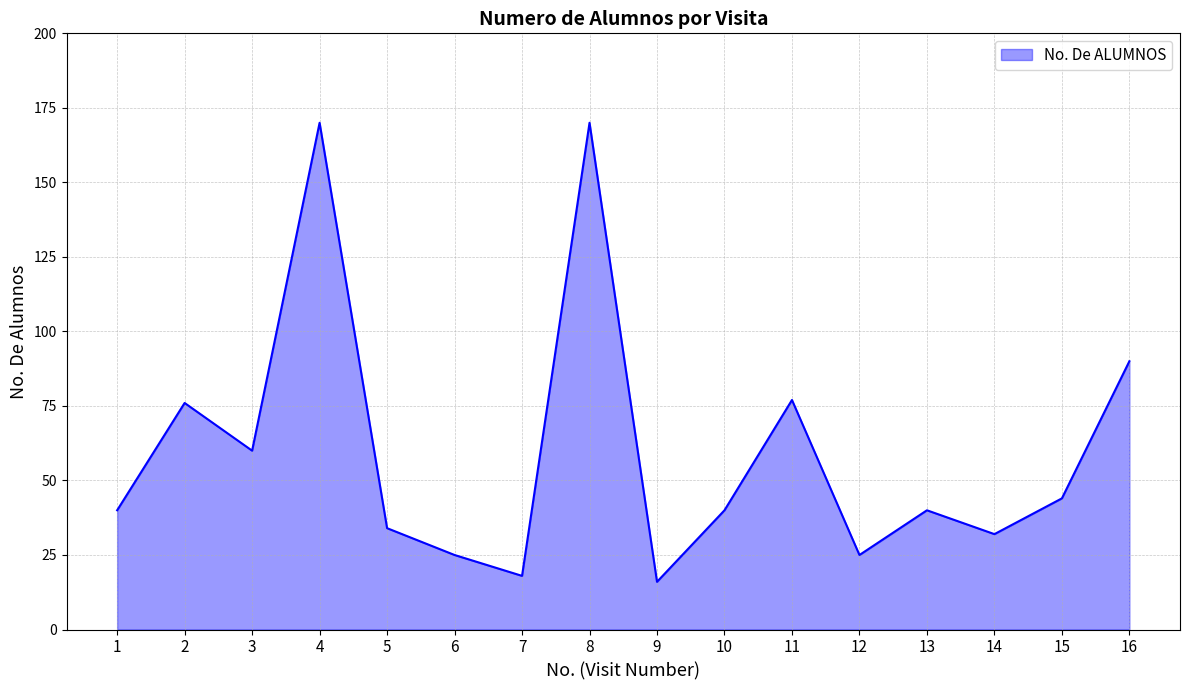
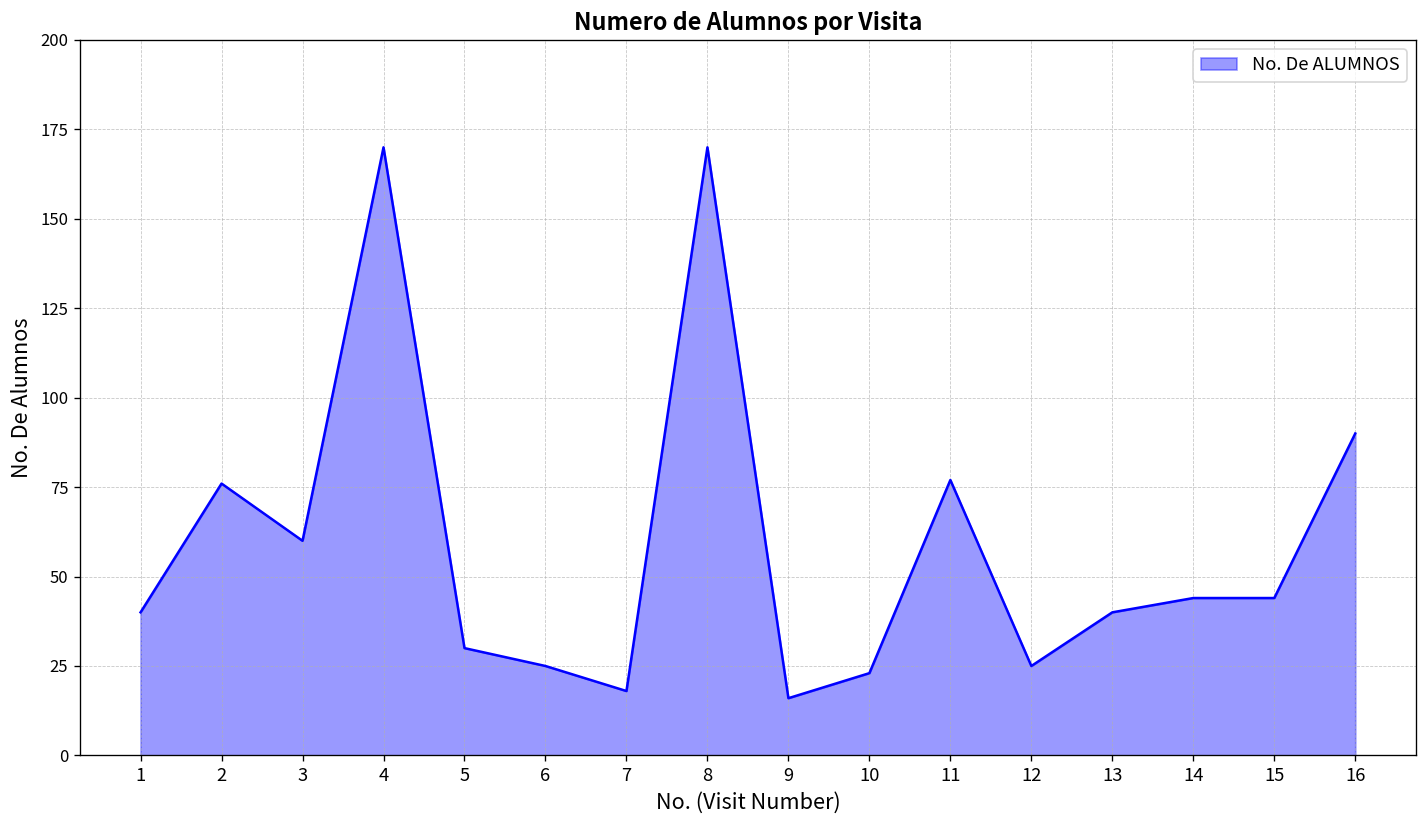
  {
    "1": 40,
    "2": 76,
    "3": 60,
    "4": 170,
-   "5": 34,
+   "5": 30,
    "6": 25,
    "7": 18,
    "8": 170,
    "9": 16,
-   "10": 40,
+   "10": 23,
    "11": 77,
    "12": 25,
    "13": 40,
-   "14": 32,
+   "14": 44,
    "15": 44,
    "16": 90
  }
